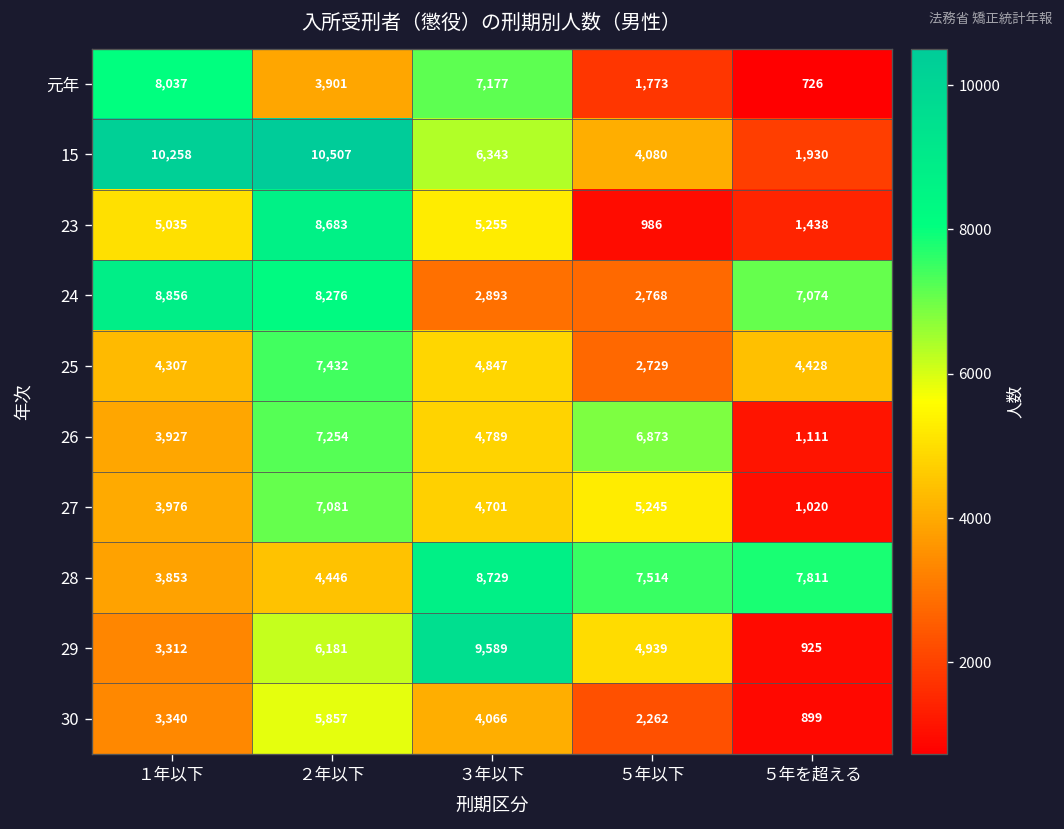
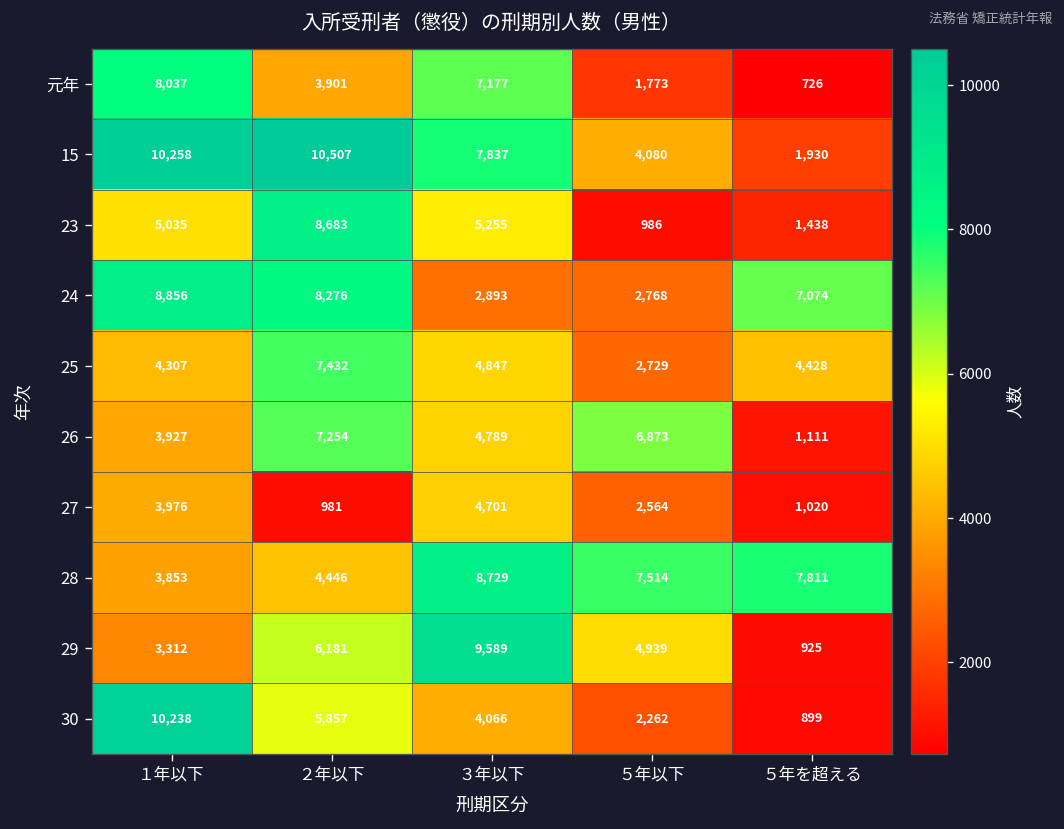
  {
    "元年": {
      "１年以下": "8,037",
      "２年以下": "3,901",
      "３年以下": "7,177",
      "５年以下": "1,773",
      "５年を超える": "726"
    },
    "15": {
      "１年以下": "10,258",
      "２年以下": "10,507",
-     "３年以下": "6,343",
+     "３年以下": "7,837",
      "５年以下": "4,080",
      "５年を超える": "1,930"
    },
    "23": {
      "１年以下": "5,035",
      "２年以下": "8,683",
      "３年以下": "5,255",
      "５年以下": "986",
      "５年を超える": "1,438"
    },
    "24": {
      "１年以下": "8,856",
      "２年以下": "8,276",
      "３年以下": "2,893",
      "５年以下": "2,768",
      "５年を超える": "7,074"
    },
    "25": {
      "１年以下": "4,307",
      "２年以下": "7,432",
      "３年以下": "4,847",
      "５年以下": "2,729",
      "５年を超える": "4,428"
    },
    "26": {
      "１年以下": "3,927",
      "２年以下": "7,254",
      "３年以下": "4,789",
      "５年以下": "6,873",
      "５年を超える": "1,111"
    },
    "27": {
      "１年以下": "3,976",
-     "２年以下": "7,081",
+     "２年以下": "981",
      "３年以下": "4,701",
-     "５年以下": "5,245",
+     "５年以下": "2,564",
      "５年を超える": "1,020"
    },
    "28": {
      "１年以下": "3,853",
      "２年以下": "4,446",
      "３年以下": "8,729",
      "５年以下": "7,514",
      "５年を超える": "7,811"
    },
    "29": {
      "１年以下": "3,312",
      "２年以下": "6,181",
      "３年以下": "9,589",
      "５年以下": "4,939",
      "５年を超える": "925"
    },
    "30": {
-     "１年以下": "3,340",
+     "１年以下": "10,238",
      "２年以下": "5,857",
      "３年以下": "4,066",
      "５年以下": "2,262",
      "５年を超える": "899"
    }
  }
